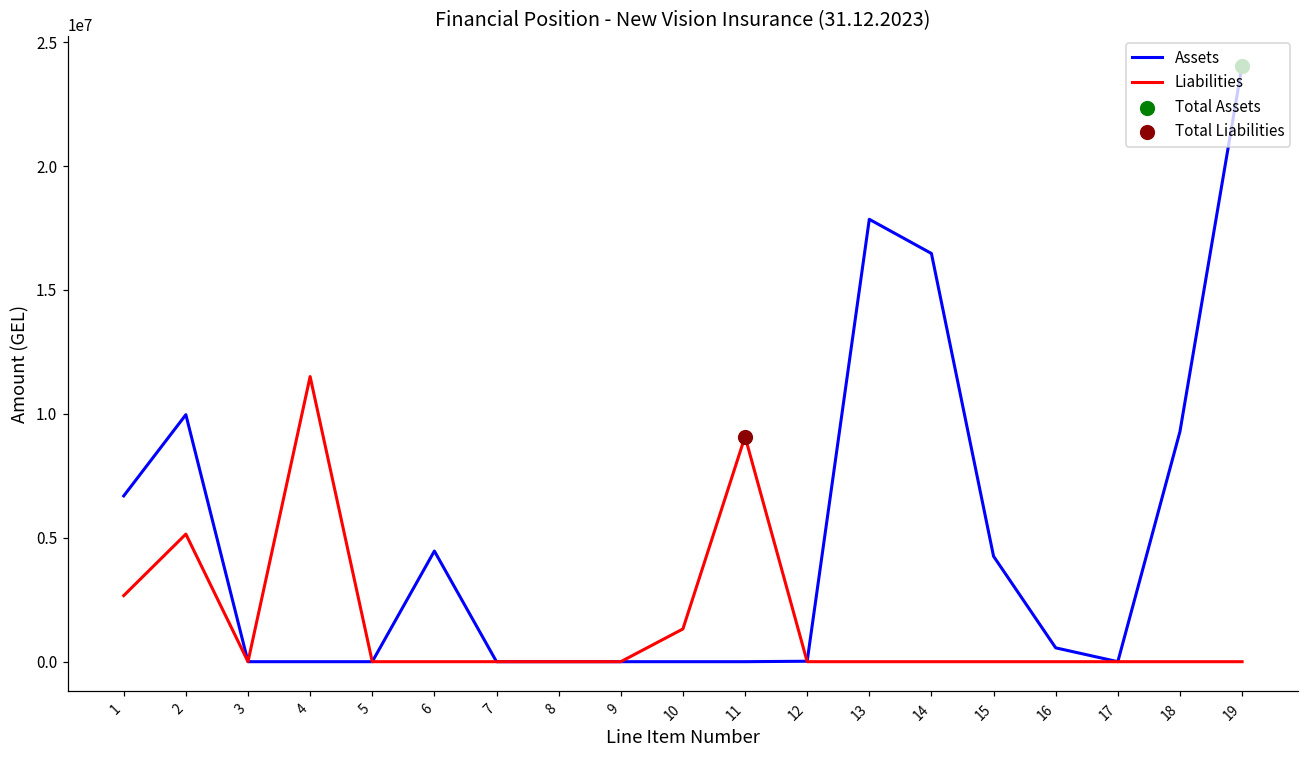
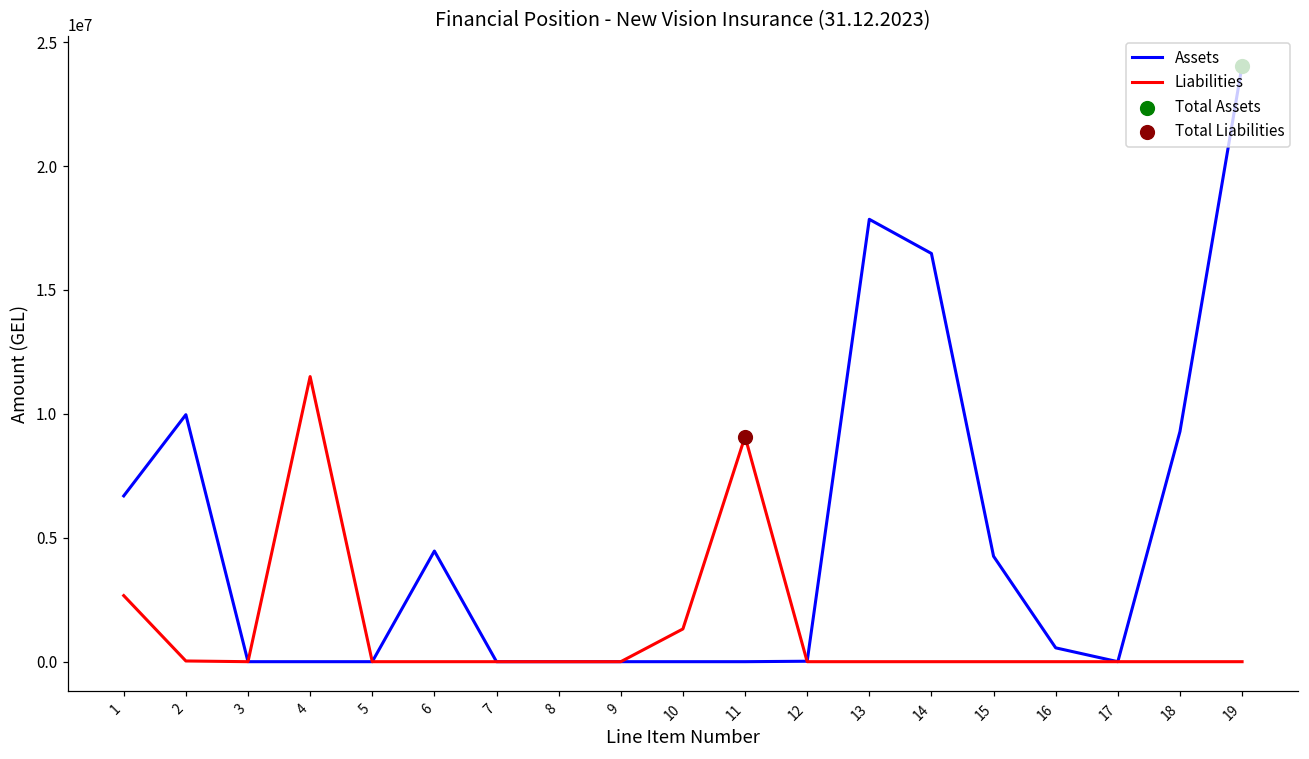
  {
    "Assets": {
      "1": 6700000,
      "2": 10000000,
      "4": 0,
      "6": 4500000,
      "10": 0,
      "11": 0,
      "13": 17900000,
      "14": 16500000,
      "15": 4300000,
      "16": 600000,
      "18": 9300000
    },
    "Liabilities": {
      "1": 2700000,
-     "2": 5100000,
+     "2": 0,
      "4": 11500000,
      "6": 0,
      "10": 1300000,
      "13": 0,
      "14": 0,
      "15": 0,
      "16": 0,
      "18": 0,
      "19": 0
    }
  }
